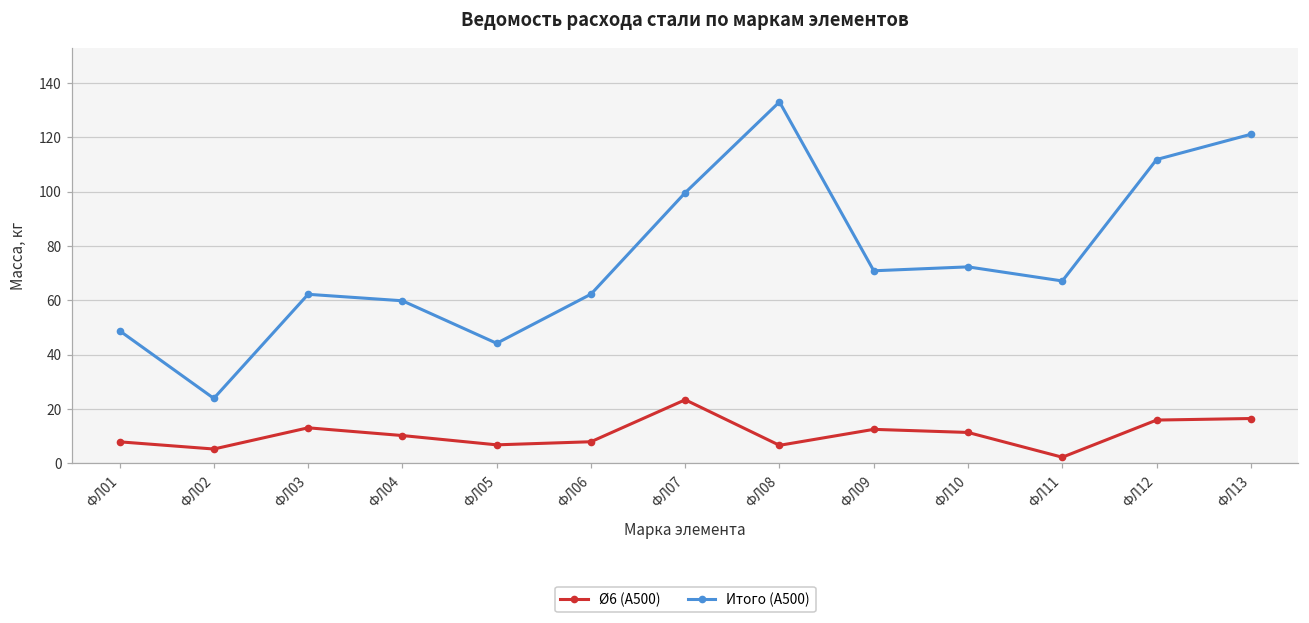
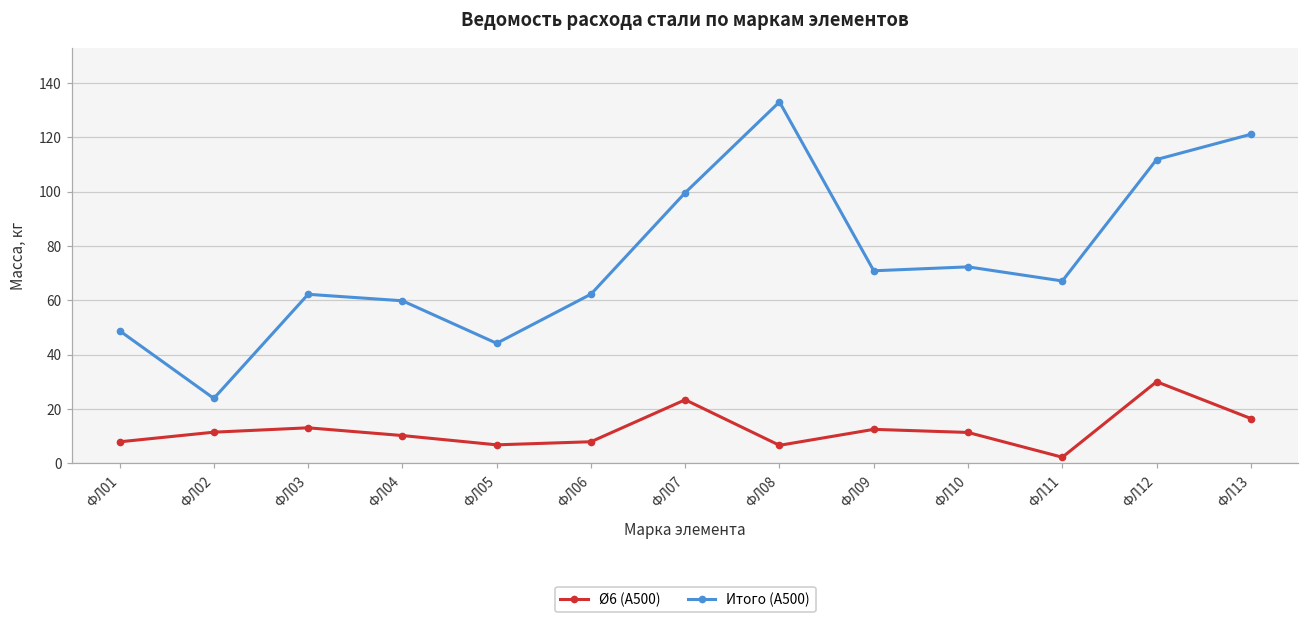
  {
    "Ø6 (A500)": {
      "ФЛ01": 8,
-     "ФЛ02": 5,
+     "ФЛ02": 12,
      "ФЛ03": 13,
      "ФЛ04": 10,
      "ФЛ05": 7,
      "ФЛ06": 8,
      "ФЛ07": 23,
      "ФЛ08": 7,
      "ФЛ09": 13,
      "ФЛ10": 11,
      "ФЛ11": 2,
-     "ФЛ12": 16,
+     "ФЛ12": 30,
      "ФЛ13": 17
    },
    "Итого (A500)": {
      "ФЛ01": 49,
      "ФЛ02": 24,
      "ФЛ03": 62,
      "ФЛ04": 60,
      "ФЛ05": 44,
      "ФЛ06": 62,
      "ФЛ07": 100,
      "ФЛ08": 133,
      "ФЛ09": 71,
      "ФЛ10": 72,
      "ФЛ11": 67,
      "ФЛ12": 112,
      "ФЛ13": 121
    }
  }
